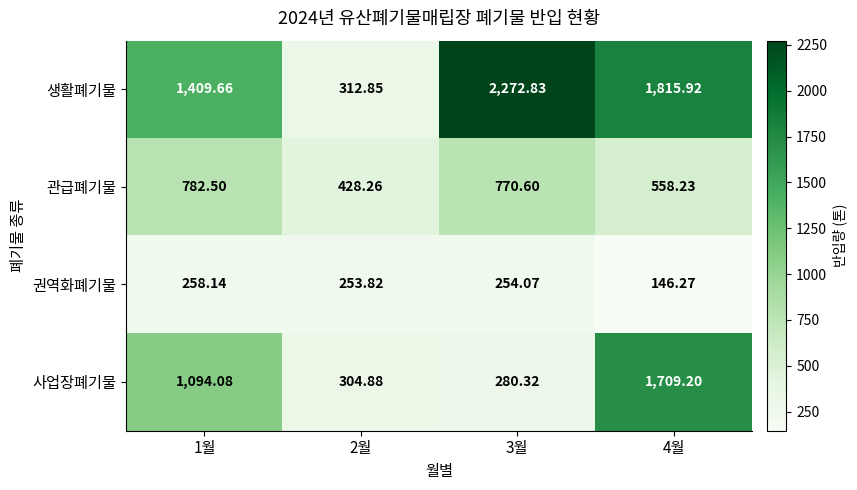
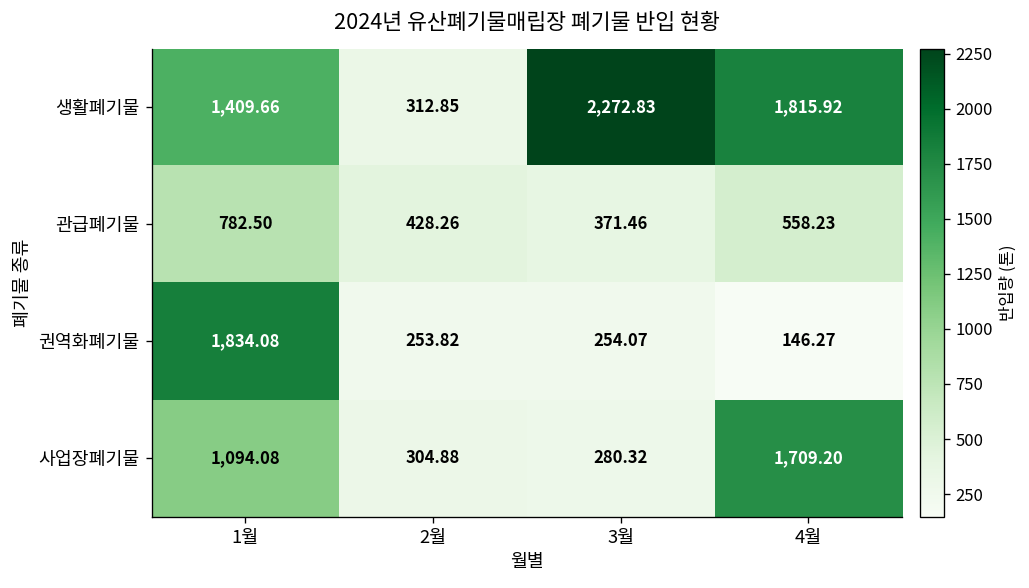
  {
    "생활폐기물": {
      "1월": "1,409.66",
      "2월": "312.85",
      "3월": "2,272.83",
      "4월": "1,815.92"
    },
    "관급폐기물": {
      "1월": "782.50",
      "2월": "428.26",
-     "3월": "770.60",
+     "3월": "371.46",
      "4월": "558.23"
    },
    "권역화폐기물": {
-     "1월": "258.14",
+     "1월": "1,834.08",
      "2월": "253.82",
      "3월": "254.07",
      "4월": "146.27"
    },
    "사업장폐기물": {
      "1월": "1,094.08",
      "2월": "304.88",
      "3월": "280.32",
      "4월": "1,709.20"
    }
  }
